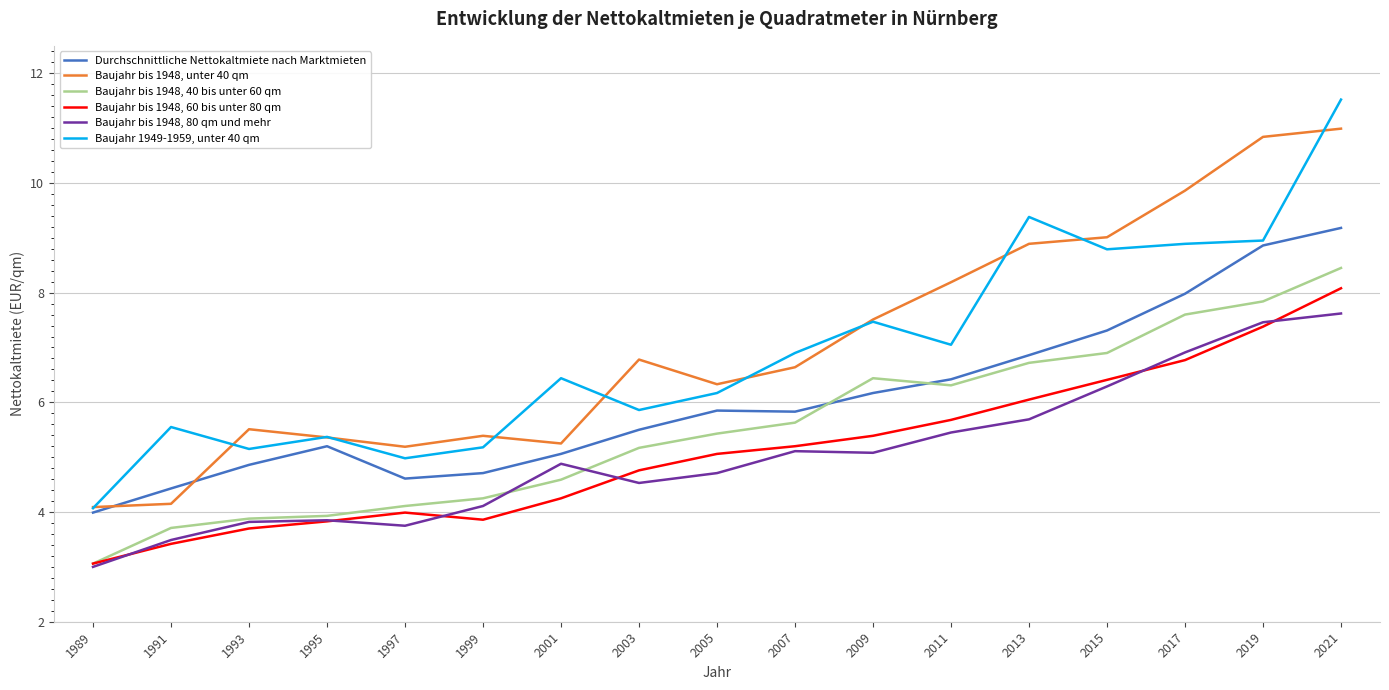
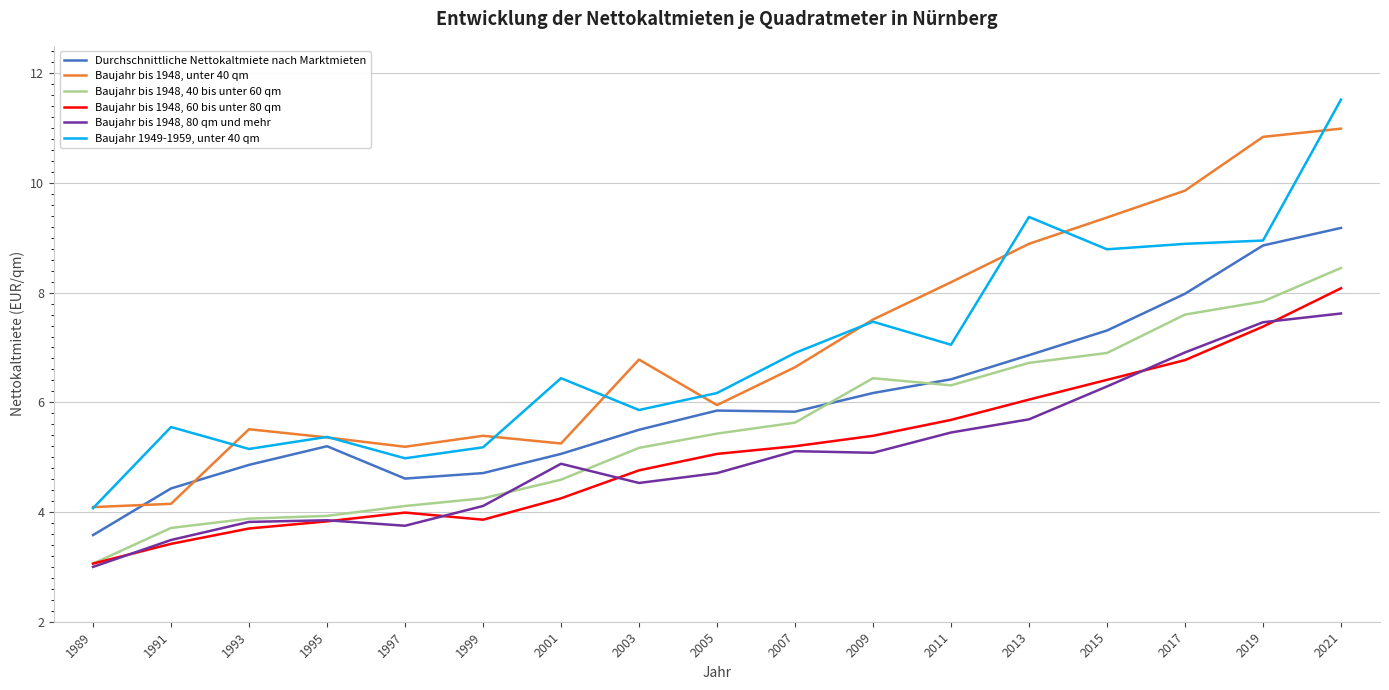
  {
    "Durchschnittliche Nettokaltmiete nach Marktmieten": {
-     "1989": 4.0,
+     "1989": 3.6,
      "1991": 4.4,
      "1993": 4.9,
      "1995": 5.2,
      "1997": 4.6,
      "1999": 4.7,
      "2001": 5.1,
      "2003": 5.5,
      "2005": 5.9,
      "2007": 5.8,
      "2009": 6.2,
      "2011": 6.4,
      "2013": 6.9,
      "2015": 7.3,
      "2017": 8.0,
      "2019": 8.9,
      "2021": 9.2
    },
    "Baujahr bis 1948, unter 40 qm": {
      "1991": 4.2,
      "1993": 5.5,
      "1997": 5.2,
      "1999": 5.4,
      "2001": 5.3,
      "2003": 6.8,
-     "2005": 6.3,
+     "2005": 6.0,
      "2007": 6.6,
      "2011": 8.2,
      "2013": 8.9,
-     "2015": 9.0,
+     "2015": 9.4,
      "2017": 9.9,
      "2019": 10.8,
      "2021": 11.0
    },
    "Baujahr bis 1948, 40 bis unter 60 qm": {
      "1991": 3.7,
      "1993": 3.9,
      "1995": 3.9,
      "1997": 4.1,
      "1999": 4.3,
      "2001": 4.6,
      "2003": 5.2,
      "2005": 5.4,
      "2007": 5.6,
      "2009": 6.4,
      "2011": 6.3,
      "2013": 6.7,
      "2015": 6.9,
      "2017": 7.6,
      "2019": 7.8,
      "2021": 8.5
    },
    "Baujahr bis 1948, 60 bis unter 80 qm": {
      "1991": 3.4,
      "1993": 3.7,
      "1997": 4.0,
      "1999": 3.9,
      "2001": 4.3,
      "2003": 4.8,
      "2005": 5.1,
      "2007": 5.2,
      "2009": 5.4,
      "2011": 5.7,
      "2013": 6.1,
      "2015": 6.4,
      "2017": 6.8,
      "2019": 7.4,
      "2021": 8.1
    },
    "Baujahr bis 1948, 80 qm und mehr": {
      "1989": 3.0,
      "1991": 3.5,
      "1993": 3.8,
      "1997": 3.8,
      "1999": 4.1,
      "2001": 4.9,
      "2003": 4.5,
      "2005": 4.7,
      "2007": 5.1,
      "2009": 5.1,
      "2011": 5.5,
      "2013": 5.7,
      "2015": 6.3,
      "2017": 6.9,
      "2019": 7.5,
      "2021": 7.6
    },
    "Baujahr 1949-1959, unter 40 qm": {
      "1991": 5.6,
      "1993": 5.2,
      "1997": 5.0,
      "1999": 5.2,
      "2001": 6.4,
      "2003": 5.9,
      "2005": 6.2,
      "2007": 6.9,
      "2011": 7.1,
      "2013": 9.4,
      "2015": 8.8,
      "2017": 8.9,
      "2019": 9.0,
      "2021": 11.5
    }
  }
